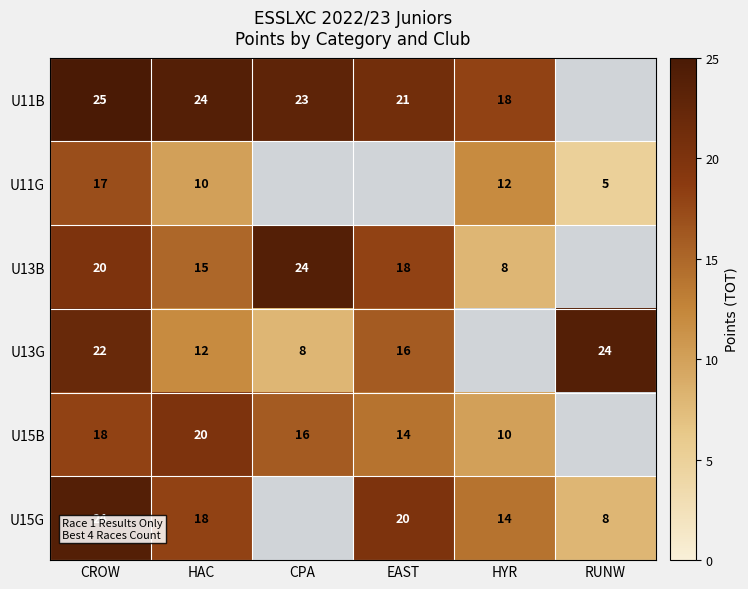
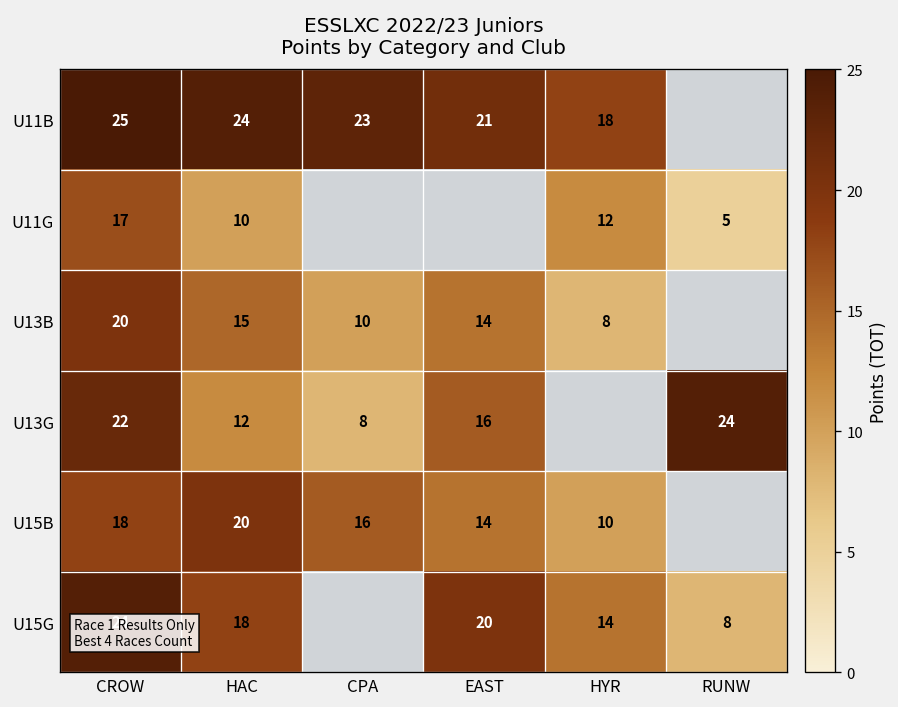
  {
    "U11B": {
      "CROW": 25,
      "HAC": 24,
      "CPA": 23,
      "EAST": 21,
      "HYR": 18
    },
    "U11G": {
      "CROW": 17,
      "HAC": 10,
      "HYR": 12,
      "RUNW": 5
    },
    "U13B": {
      "CROW": 20,
      "HAC": 15,
-     "CPA": 24,
-     "EAST": 18,
+     "CPA": 10,
+     "EAST": 14,
      "HYR": 8
    },
    "U13G": {
      "CROW": 22,
      "HAC": 12,
      "CPA": 8,
      "EAST": 16,
      "RUNW": 24
    },
    "U15B": {
      "CROW": 18,
      "HAC": 20,
      "CPA": 16,
      "EAST": 14,
      "HYR": 10
    },
    "U15G": {
      "HAC": 18,
      "EAST": 20,
      "HYR": 14,
      "RUNW": 8
    }
  }
